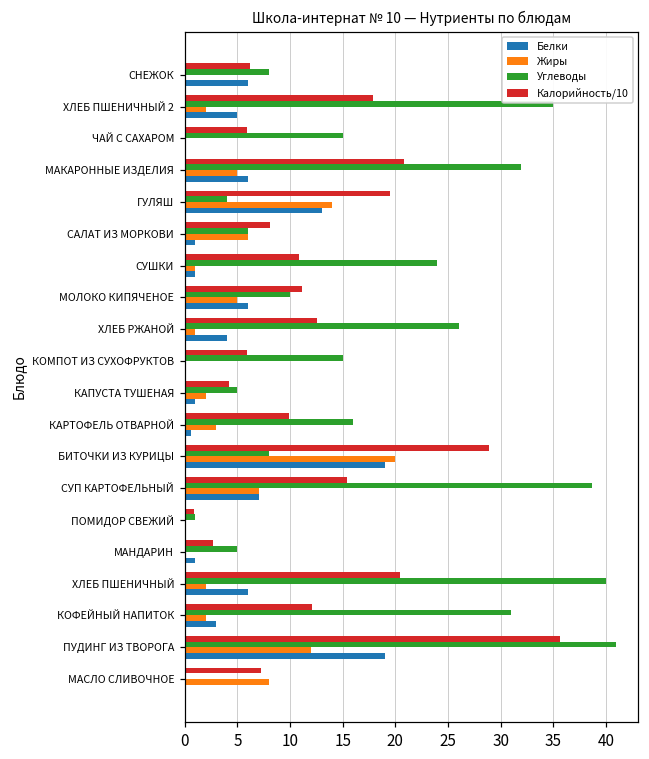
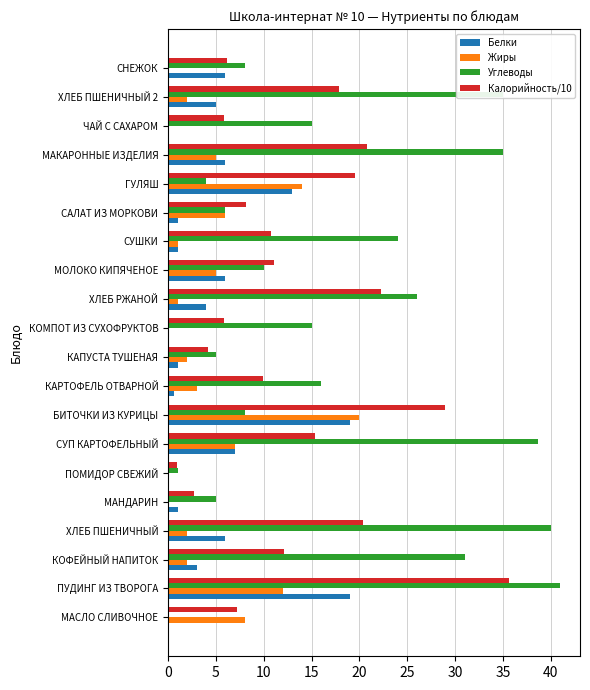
  {
    "Белки": {
      "СНЕЖОК": 6,
      "ХЛЕБ ПШЕНИЧНЫЙ 2": 5,
      "ЧАЙ С САХАРОМ": 0,
      "МАКАРОННЫЕ ИЗДЕЛИЯ": 6,
      "ГУЛЯШ": 13,
      "САЛАТ ИЗ МОРКОВИ": 1,
      "СУШКИ": 1,
      "МОЛОКО КИПЯЧЕНОЕ": 6,
      "ХЛЕБ РЖАНОЙ": 4,
      "КОМПОТ ИЗ СУХОФРУКТОВ": 0,
      "КАПУСТА ТУШЕНАЯ": 1,
      "КАРТОФЕЛЬ ОТВАРНОЙ": 1,
      "БИТОЧКИ ИЗ КУРИЦЫ": 19,
      "СУП КАРТОФЕЛЬНЫЙ": 7,
      "ПОМИДОР СВЕЖИЙ": 0,
      "МАНДАРИН": 1,
      "ХЛЕБ ПШЕНИЧНЫЙ": 6,
      "КОФЕЙНЫЙ НАПИТОК": 3,
      "ПУДИНГ ИЗ ТВОРОГА": 19,
      "МАСЛО СЛИВОЧНОЕ": 0
    },
    "Жиры": {
      "СНЕЖОК": 0,
      "ХЛЕБ ПШЕНИЧНЫЙ 2": 2,
      "ЧАЙ С САХАРОМ": 0,
      "МАКАРОННЫЕ ИЗДЕЛИЯ": 5,
      "ГУЛЯШ": 14,
      "САЛАТ ИЗ МОРКОВИ": 6,
      "СУШКИ": 1,
      "МОЛОКО КИПЯЧЕНОЕ": 5,
      "ХЛЕБ РЖАНОЙ": 1,
      "КОМПОТ ИЗ СУХОФРУКТОВ": 0,
      "КАПУСТА ТУШЕНАЯ": 2,
      "КАРТОФЕЛЬ ОТВАРНОЙ": 3,
      "БИТОЧКИ ИЗ КУРИЦЫ": 20,
      "СУП КАРТОФЕЛЬНЫЙ": 7,
      "ПОМИДОР СВЕЖИЙ": 0,
      "МАНДАРИН": 0,
      "ХЛЕБ ПШЕНИЧНЫЙ": 2,
      "КОФЕЙНЫЙ НАПИТОК": 2,
      "ПУДИНГ ИЗ ТВОРОГА": 12,
      "МАСЛО СЛИВОЧНОЕ": 8
    },
    "Углеводы": {
      "СНЕЖОК": 8,
      "ЧАЙ С САХАРОМ": 15,
-     "МАКАРОННЫЕ ИЗДЕЛИЯ": 32,
+     "МАКАРОННЫЕ ИЗДЕЛИЯ": 35,
      "ГУЛЯШ": 4,
      "САЛАТ ИЗ МОРКОВИ": 6,
      "СУШКИ": 24,
      "МОЛОКО КИПЯЧЕНОЕ": 10,
      "ХЛЕБ РЖАНОЙ": 26,
      "КОМПОТ ИЗ СУХОФРУКТОВ": 15,
      "КАПУСТА ТУШЕНАЯ": 5,
      "КАРТОФЕЛЬ ОТВАРНОЙ": 16,
      "БИТОЧКИ ИЗ КУРИЦЫ": 8,
      "СУП КАРТОФЕЛЬНЫЙ": 39,
      "ПОМИДОР СВЕЖИЙ": 1,
      "МАНДАРИН": 5,
      "ХЛЕБ ПШЕНИЧНЫЙ": 40,
      "КОФЕЙНЫЙ НАПИТОК": 31,
      "ПУДИНГ ИЗ ТВОРОГА": 41,
      "МАСЛО СЛИВОЧНОЕ": 0
    },
    "Калорийность/10": {
      "СНЕЖОК": 6,
      "ХЛЕБ ПШЕНИЧНЫЙ 2": 18,
      "ЧАЙ С САХАРОМ": 6,
      "МАКАРОННЫЕ ИЗДЕЛИЯ": 21,
      "ГУЛЯШ": 20,
      "САЛАТ ИЗ МОРКОВИ": 8,
      "СУШКИ": 11,
      "МОЛОКО КИПЯЧЕНОЕ": 11,
-     "ХЛЕБ РЖАНОЙ": 13,
+     "ХЛЕБ РЖАНОЙ": 22,
      "КОМПОТ ИЗ СУХОФРУКТОВ": 6,
      "КАПУСТА ТУШЕНАЯ": 4,
      "КАРТОФЕЛЬ ОТВАРНОЙ": 10,
      "БИТОЧКИ ИЗ КУРИЦЫ": 29,
      "СУП КАРТОФЕЛЬНЫЙ": 15,
      "ПОМИДОР СВЕЖИЙ": 1,
      "МАНДАРИН": 3,
      "ХЛЕБ ПШЕНИЧНЫЙ": 20,
      "КОФЕЙНЫЙ НАПИТОК": 12,
      "ПУДИНГ ИЗ ТВОРОГА": 36,
      "МАСЛО СЛИВОЧНОЕ": 7
    }
  }
